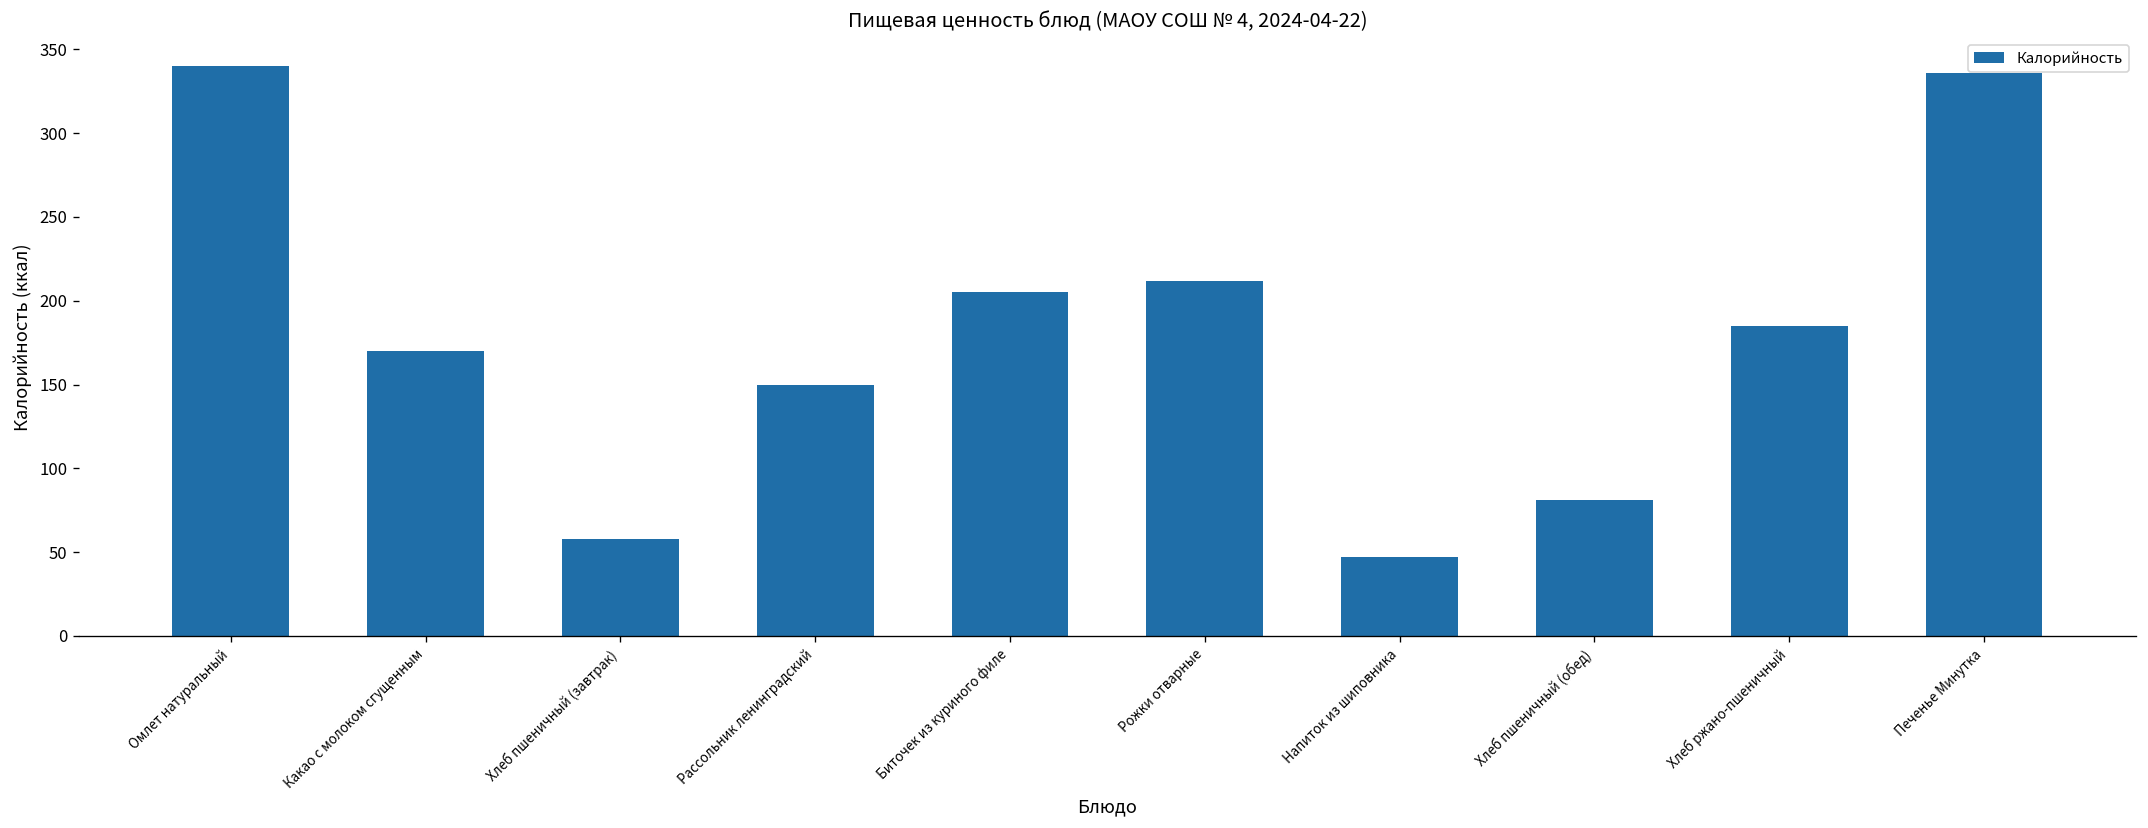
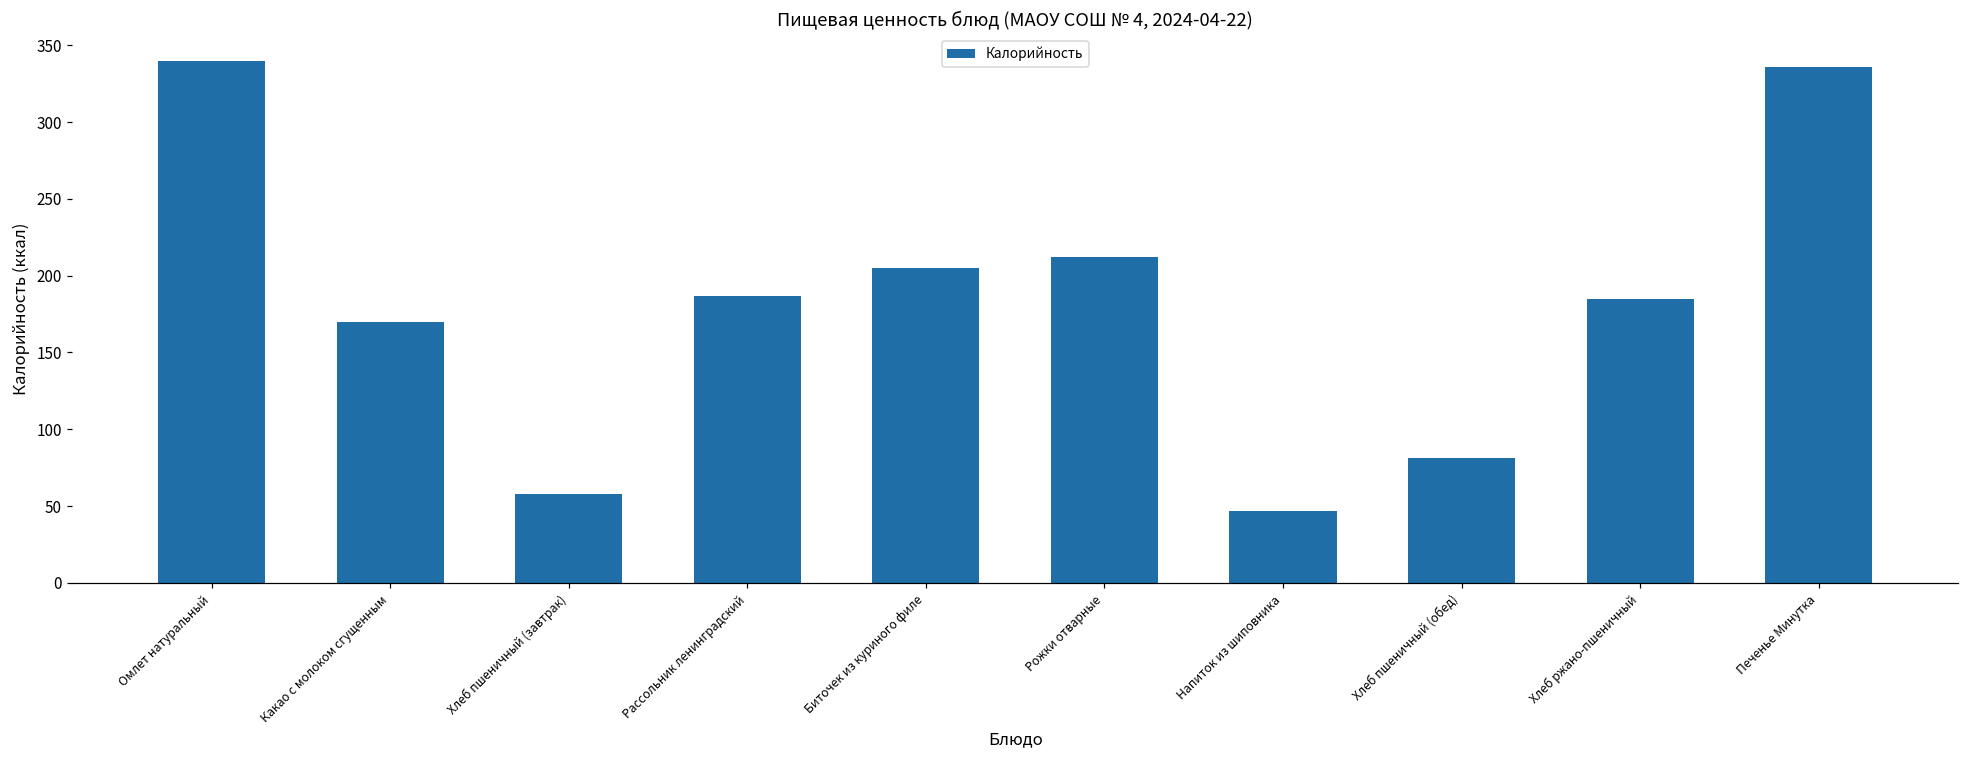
  {
    "Омлет натуральный": 340,
    "Какао с молоком сгущенным": 170,
    "Хлеб пшеничный (завтрак)": 58,
-   "Рассольник ленинградский": 150,
+   "Рассольник ленинградский": 187,
    "Биточек из куриного филе": 205,
    "Рожки отварные": 212,
    "Напиток из шиповника": 47,
    "Хлеб пшеничный (обед)": 81,
    "Хлеб ржано-пшеничный": 185,
    "Печенье Минутка": 336
  }
